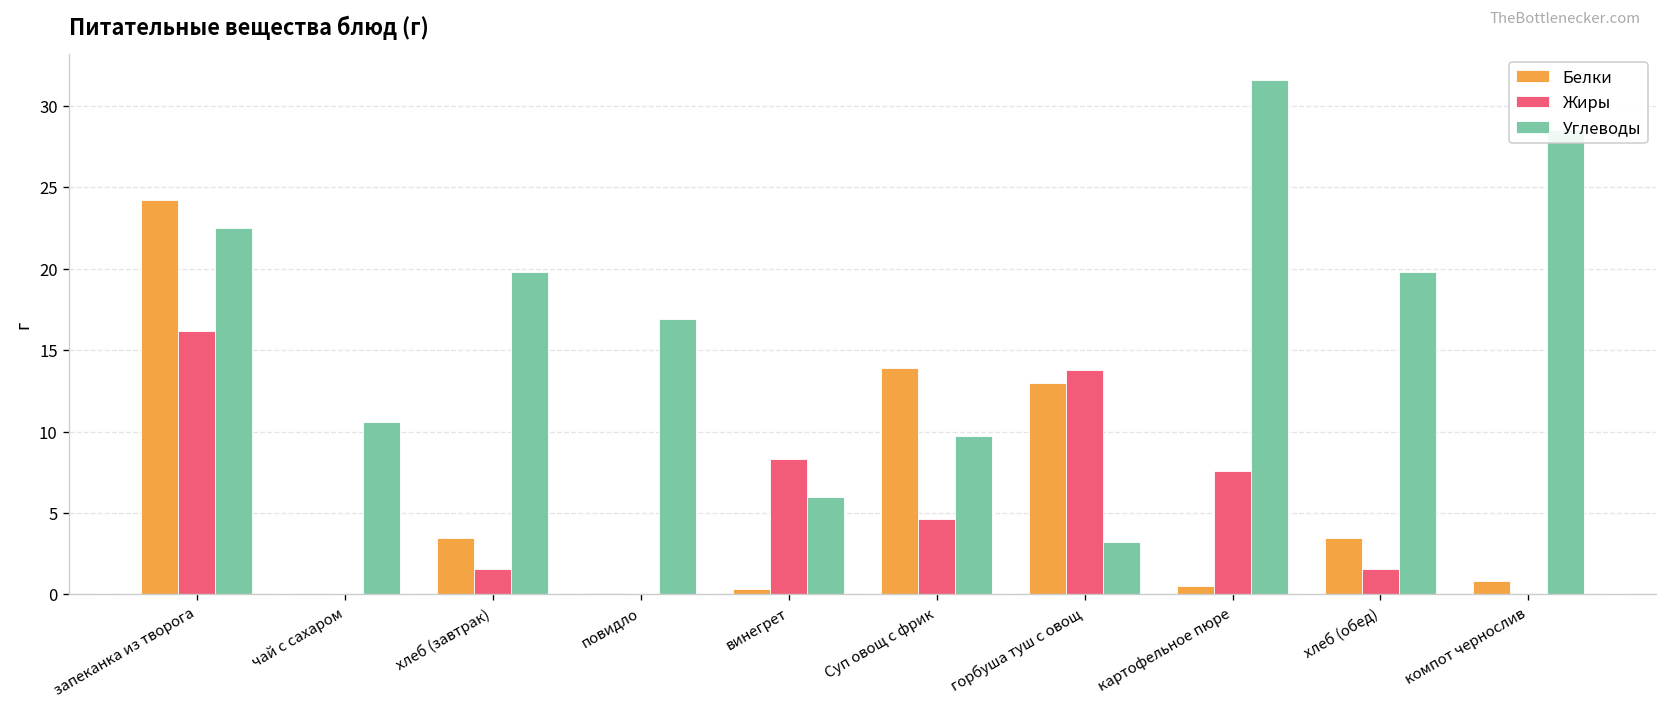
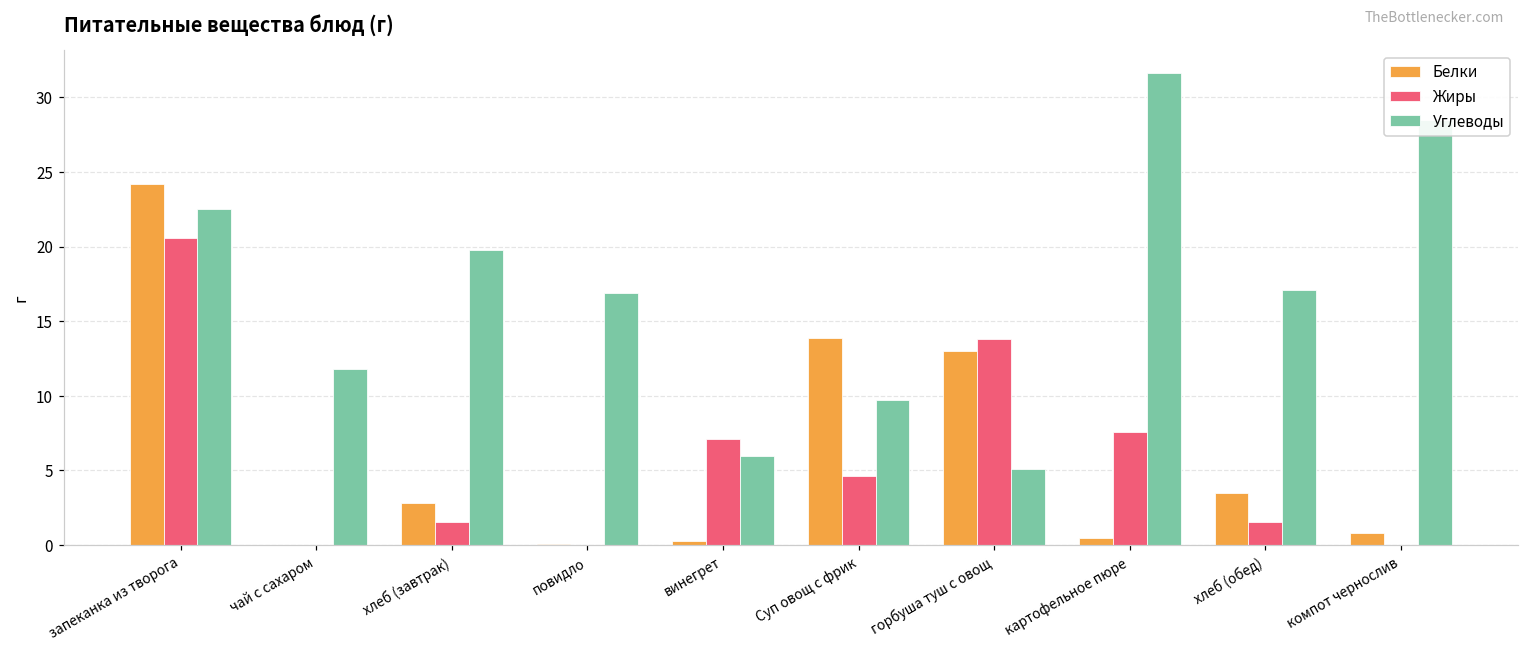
  {
    "Белки": {
      "запеканка из творога": 24.2,
-     "хлеб (завтрак)": 3.5,
+     "хлеб (завтрак)": 2.8,
      "винегрет": 0.3,
      "Суп овощ с фрик": 13.9,
      "горбуша туш с овощ": 13.0,
      "картофельное пюре": 0.5,
      "хлеб (обед)": 3.5,
      "компот чернослив": 0.8
    },
    "Жиры": {
-     "запеканка из творога": 16.2,
+     "запеканка из творога": 20.6,
      "чай с сахаром": 0.0,
      "хлеб (завтрак)": 1.6,
      "повидло": 0.0,
-     "винегрет": 8.3,
+     "винегрет": 7.1,
      "Суп овощ с фрик": 4.6,
      "горбуша туш с овощ": 13.8,
      "картофельное пюре": 7.6,
      "хлеб (обед)": 1.6,
      "компот чернослив": 0.0
    },
    "Углеводы": {
      "запеканка из творога": 22.5,
-     "чай с сахаром": 10.6,
+     "чай с сахаром": 11.8,
      "хлеб (завтрак)": 19.8,
      "повидло": 16.9,
      "винегрет": 6.0,
      "Суп овощ с фрик": 9.7,
-     "горбуша туш с овощ": 3.2,
+     "горбуша туш с овощ": 5.1,
      "картофельное пюре": 31.6,
-     "хлеб (обед)": 19.8
+     "хлеб (обед)": 17.1
    }
  }
